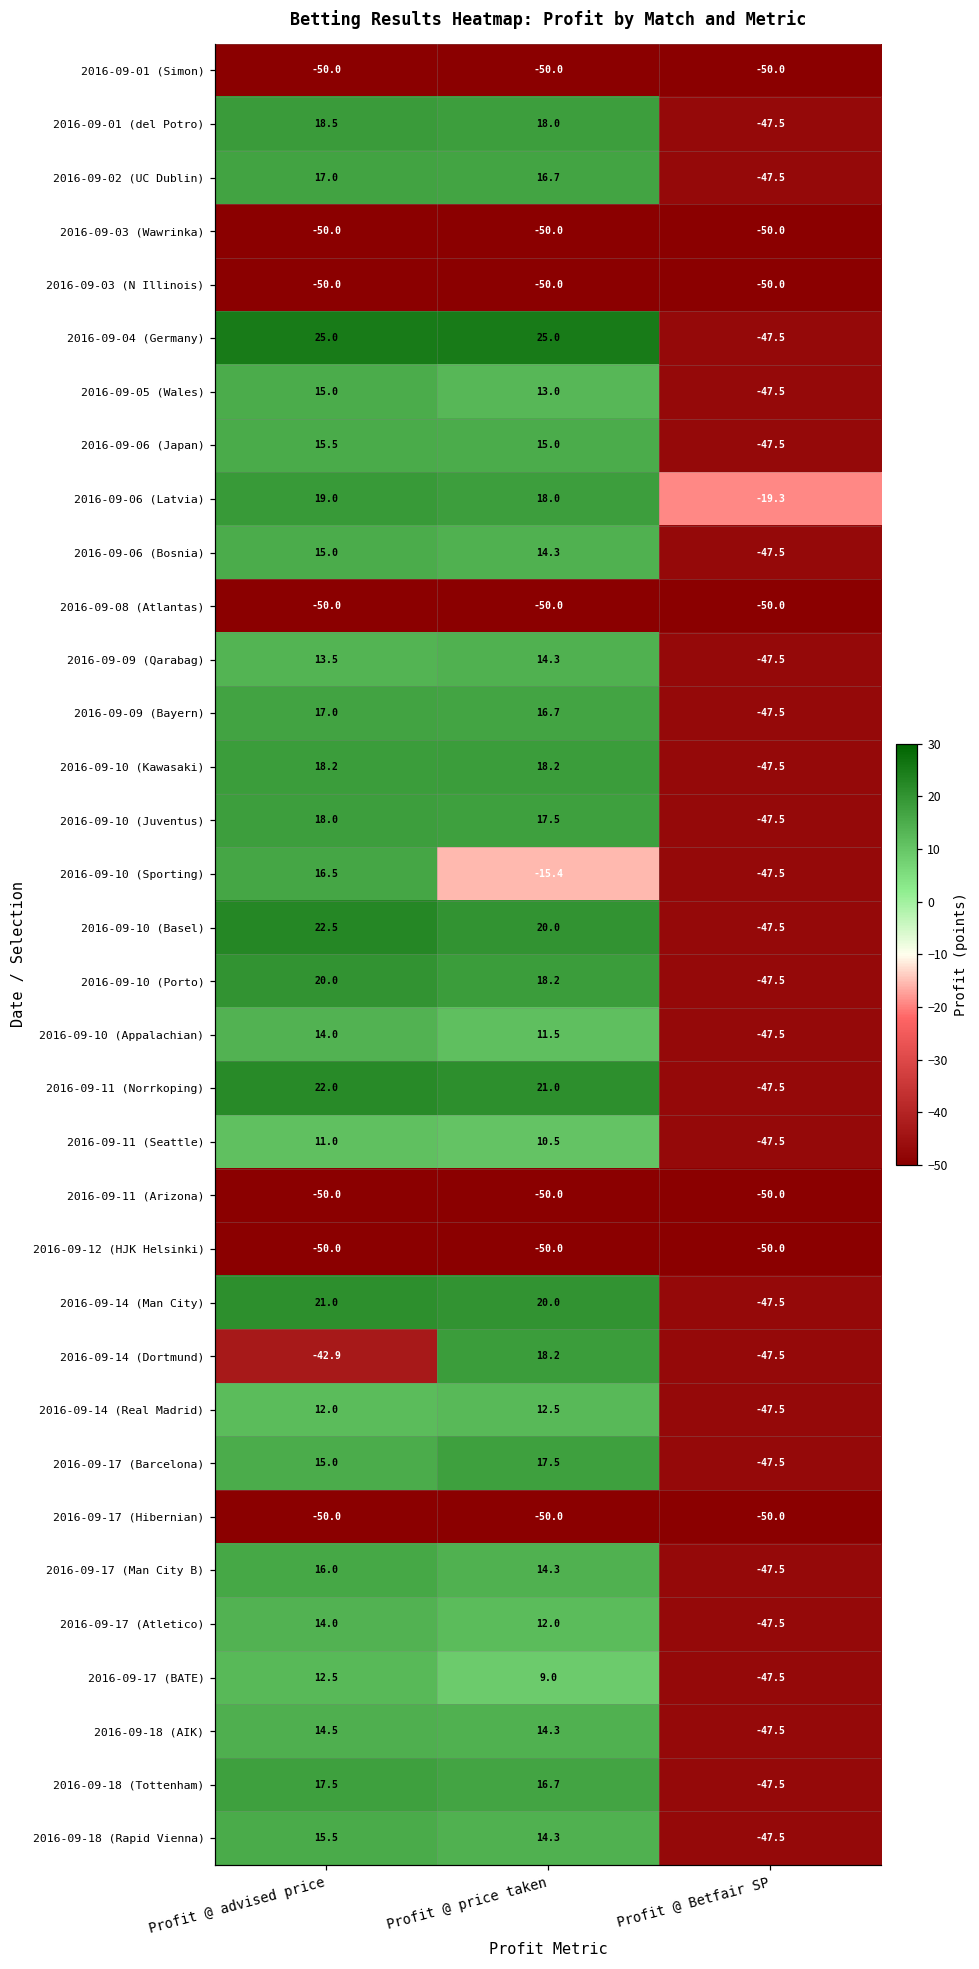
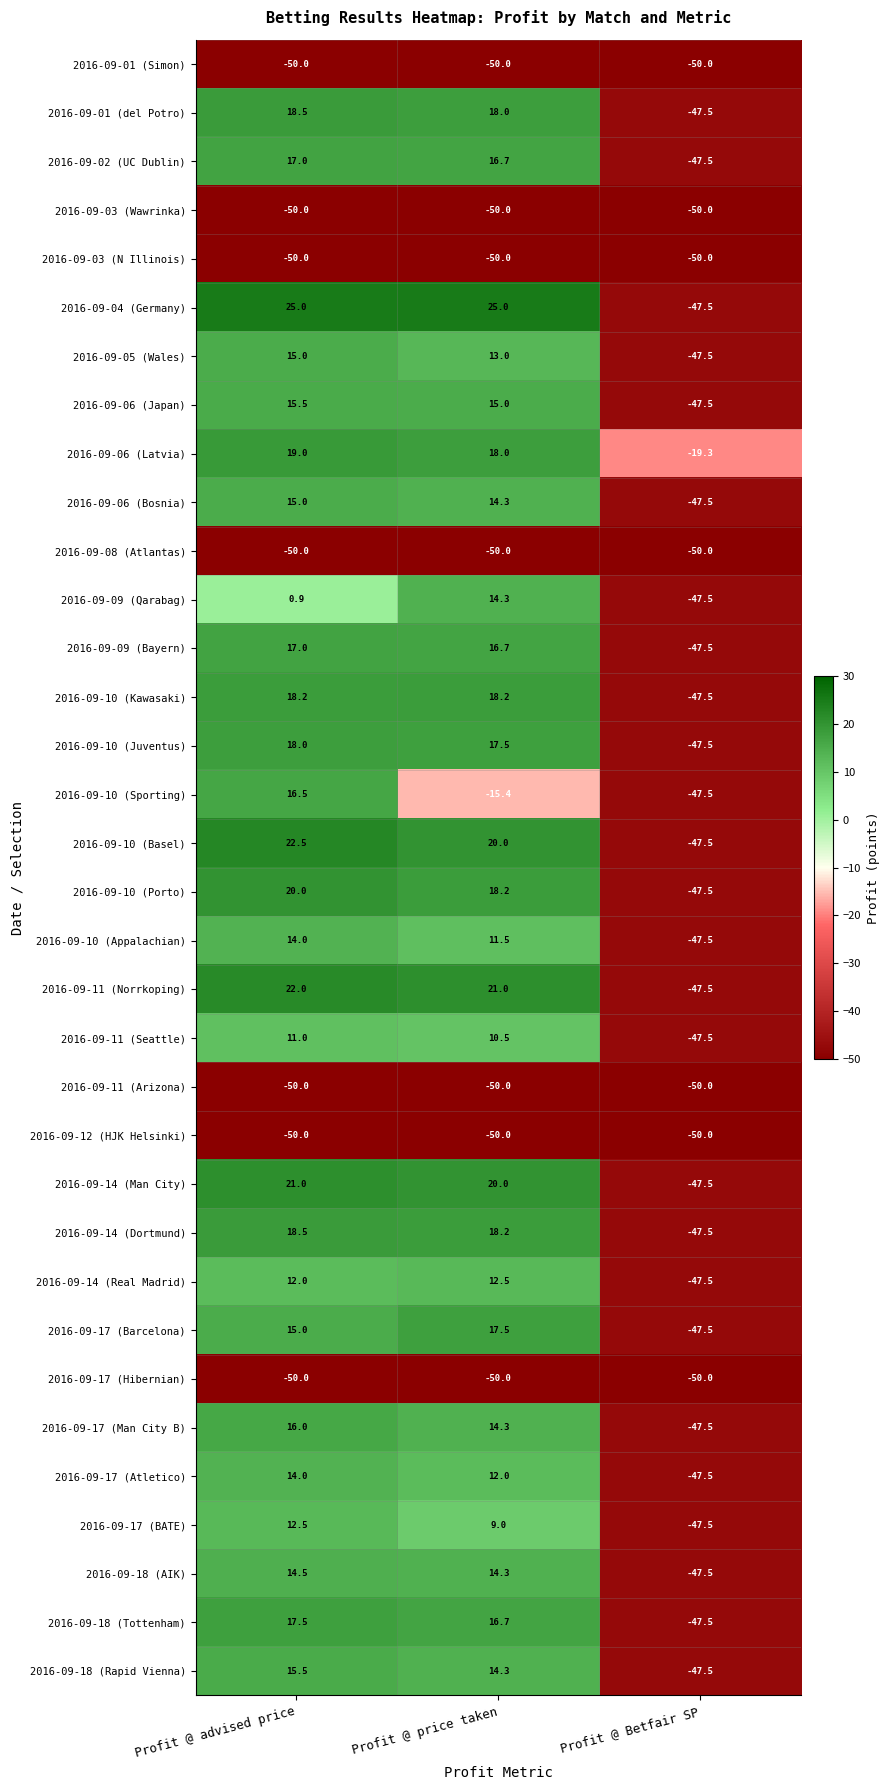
  {
    "2016-09-01 (Simon)": {
      "Profit @ advised price": -50.0,
      "Profit @ price taken": -50.0,
      "Profit @ Betfair SP": -50.0
    },
    "2016-09-01 (del Potro)": {
      "Profit @ advised price": 18.5,
      "Profit @ price taken": 18.0,
      "Profit @ Betfair SP": -47.5
    },
    "2016-09-02 (UC Dublin)": {
      "Profit @ advised price": 17.0,
      "Profit @ price taken": 16.7,
      "Profit @ Betfair SP": -47.5
    },
    "2016-09-03 (Wawrinka)": {
      "Profit @ advised price": -50.0,
      "Profit @ price taken": -50.0,
      "Profit @ Betfair SP": -50.0
    },
    "2016-09-03 (N Illinois)": {
      "Profit @ advised price": -50.0,
      "Profit @ price taken": -50.0,
      "Profit @ Betfair SP": -50.0
    },
    "2016-09-04 (Germany)": {
      "Profit @ advised price": 25.0,
      "Profit @ price taken": 25.0,
      "Profit @ Betfair SP": -47.5
    },
    "2016-09-05 (Wales)": {
      "Profit @ advised price": 15.0,
      "Profit @ price taken": 13.0,
      "Profit @ Betfair SP": -47.5
    },
    "2016-09-06 (Japan)": {
      "Profit @ advised price": 15.5,
      "Profit @ price taken": 15.0,
      "Profit @ Betfair SP": -47.5
    },
    "2016-09-06 (Latvia)": {
      "Profit @ advised price": 19.0,
      "Profit @ price taken": 18.0,
      "Profit @ Betfair SP": -19.3
    },
    "2016-09-06 (Bosnia)": {
      "Profit @ advised price": 15.0,
      "Profit @ price taken": 14.3,
      "Profit @ Betfair SP": -47.5
    },
    "2016-09-08 (Atlantas)": {
      "Profit @ advised price": -50.0,
      "Profit @ price taken": -50.0,
      "Profit @ Betfair SP": -50.0
    },
    "2016-09-09 (Qarabag)": {
-     "Profit @ advised price": 13.5,
+     "Profit @ advised price": 0.9,
      "Profit @ price taken": 14.3,
      "Profit @ Betfair SP": -47.5
    },
    "2016-09-09 (Bayern)": {
      "Profit @ advised price": 17.0,
      "Profit @ price taken": 16.7,
      "Profit @ Betfair SP": -47.5
    },
    "2016-09-10 (Kawasaki)": {
      "Profit @ advised price": 18.2,
      "Profit @ price taken": 18.2,
      "Profit @ Betfair SP": -47.5
    },
    "2016-09-10 (Juventus)": {
      "Profit @ advised price": 18.0,
      "Profit @ price taken": 17.5,
      "Profit @ Betfair SP": -47.5
    },
    "2016-09-10 (Sporting)": {
      "Profit @ advised price": 16.5,
      "Profit @ price taken": -15.4,
      "Profit @ Betfair SP": -47.5
    },
    "2016-09-10 (Basel)": {
      "Profit @ advised price": 22.5,
      "Profit @ price taken": 20.0,
      "Profit @ Betfair SP": -47.5
    },
    "2016-09-10 (Porto)": {
      "Profit @ advised price": 20.0,
      "Profit @ price taken": 18.2,
      "Profit @ Betfair SP": -47.5
    },
    "2016-09-10 (Appalachian)": {
      "Profit @ advised price": 14.0,
      "Profit @ price taken": 11.5,
      "Profit @ Betfair SP": -47.5
    },
    "2016-09-11 (Norrkoping)": {
      "Profit @ advised price": 22.0,
      "Profit @ price taken": 21.0,
      "Profit @ Betfair SP": -47.5
    },
    "2016-09-11 (Seattle)": {
      "Profit @ advised price": 11.0,
      "Profit @ price taken": 10.5,
      "Profit @ Betfair SP": -47.5
    },
    "2016-09-11 (Arizona)": {
      "Profit @ advised price": -50.0,
      "Profit @ price taken": -50.0,
      "Profit @ Betfair SP": -50.0
    },
    "2016-09-12 (HJK Helsinki)": {
      "Profit @ advised price": -50.0,
      "Profit @ price taken": -50.0,
      "Profit @ Betfair SP": -50.0
    },
    "2016-09-14 (Man City)": {
      "Profit @ advised price": 21.0,
      "Profit @ price taken": 20.0,
      "Profit @ Betfair SP": -47.5
    },
    "2016-09-14 (Dortmund)": {
-     "Profit @ advised price": -42.9,
+     "Profit @ advised price": 18.5,
      "Profit @ price taken": 18.2,
      "Profit @ Betfair SP": -47.5
    },
    "2016-09-14 (Real Madrid)": {
      "Profit @ advised price": 12.0,
      "Profit @ price taken": 12.5,
      "Profit @ Betfair SP": -47.5
    },
    "2016-09-17 (Barcelona)": {
      "Profit @ advised price": 15.0,
      "Profit @ price taken": 17.5,
      "Profit @ Betfair SP": -47.5
    },
    "2016-09-17 (Hibernian)": {
      "Profit @ advised price": -50.0,
      "Profit @ price taken": -50.0,
      "Profit @ Betfair SP": -50.0
    },
    "2016-09-17 (Man City B)": {
      "Profit @ advised price": 16.0,
      "Profit @ price taken": 14.3,
      "Profit @ Betfair SP": -47.5
    },
    "2016-09-17 (Atletico)": {
      "Profit @ advised price": 14.0,
      "Profit @ price taken": 12.0,
      "Profit @ Betfair SP": -47.5
    },
    "2016-09-17 (BATE)": {
      "Profit @ advised price": 12.5,
      "Profit @ price taken": 9.0,
      "Profit @ Betfair SP": -47.5
    },
    "2016-09-18 (AIK)": {
      "Profit @ advised price": 14.5,
      "Profit @ price taken": 14.3,
      "Profit @ Betfair SP": -47.5
    },
    "2016-09-18 (Tottenham)": {
      "Profit @ advised price": 17.5,
      "Profit @ price taken": 16.7,
      "Profit @ Betfair SP": -47.5
    },
    "2016-09-18 (Rapid Vienna)": {
      "Profit @ advised price": 15.5,
      "Profit @ price taken": 14.3,
      "Profit @ Betfair SP": -47.5
    }
  }
